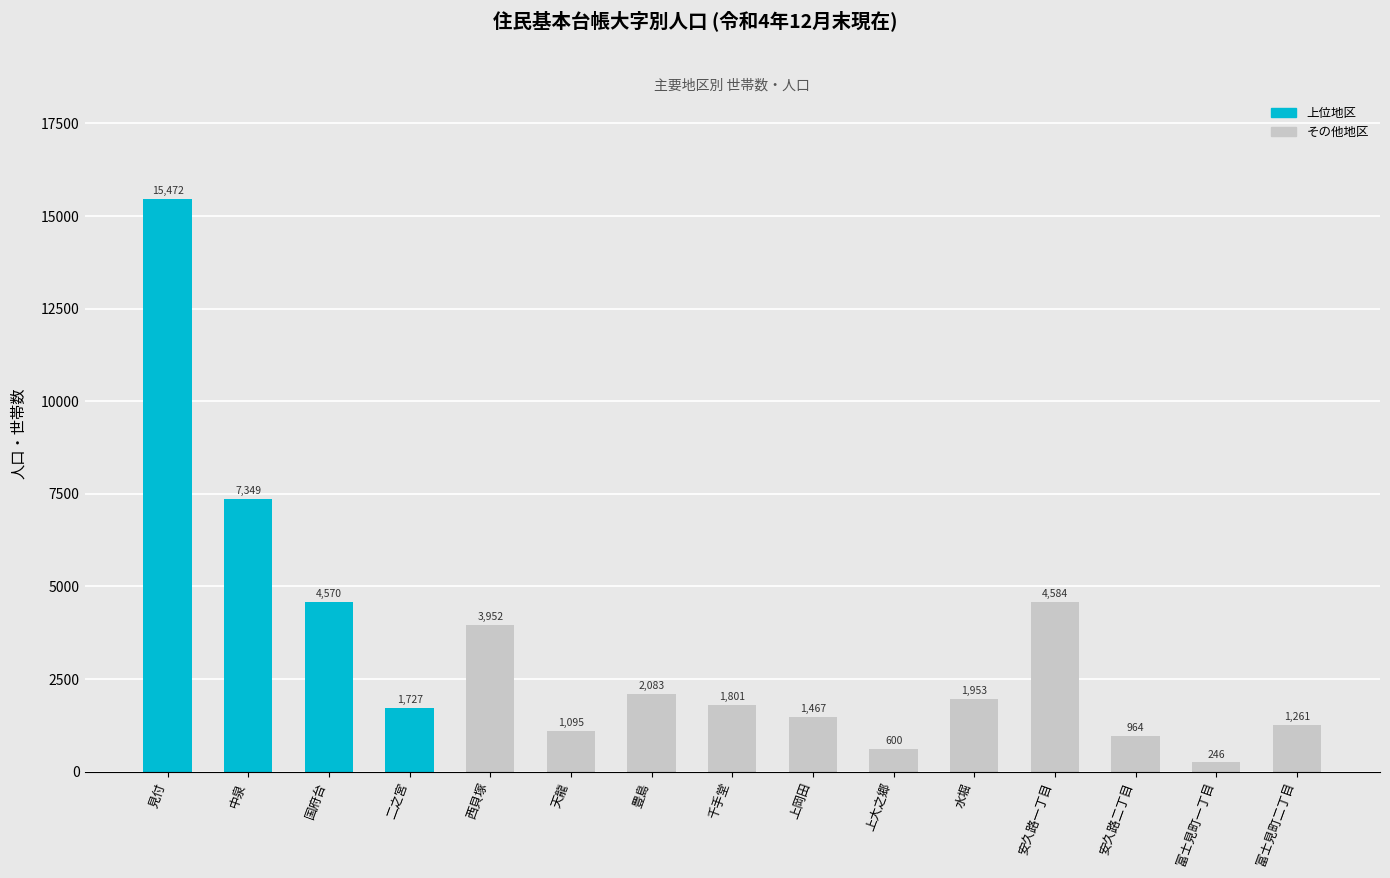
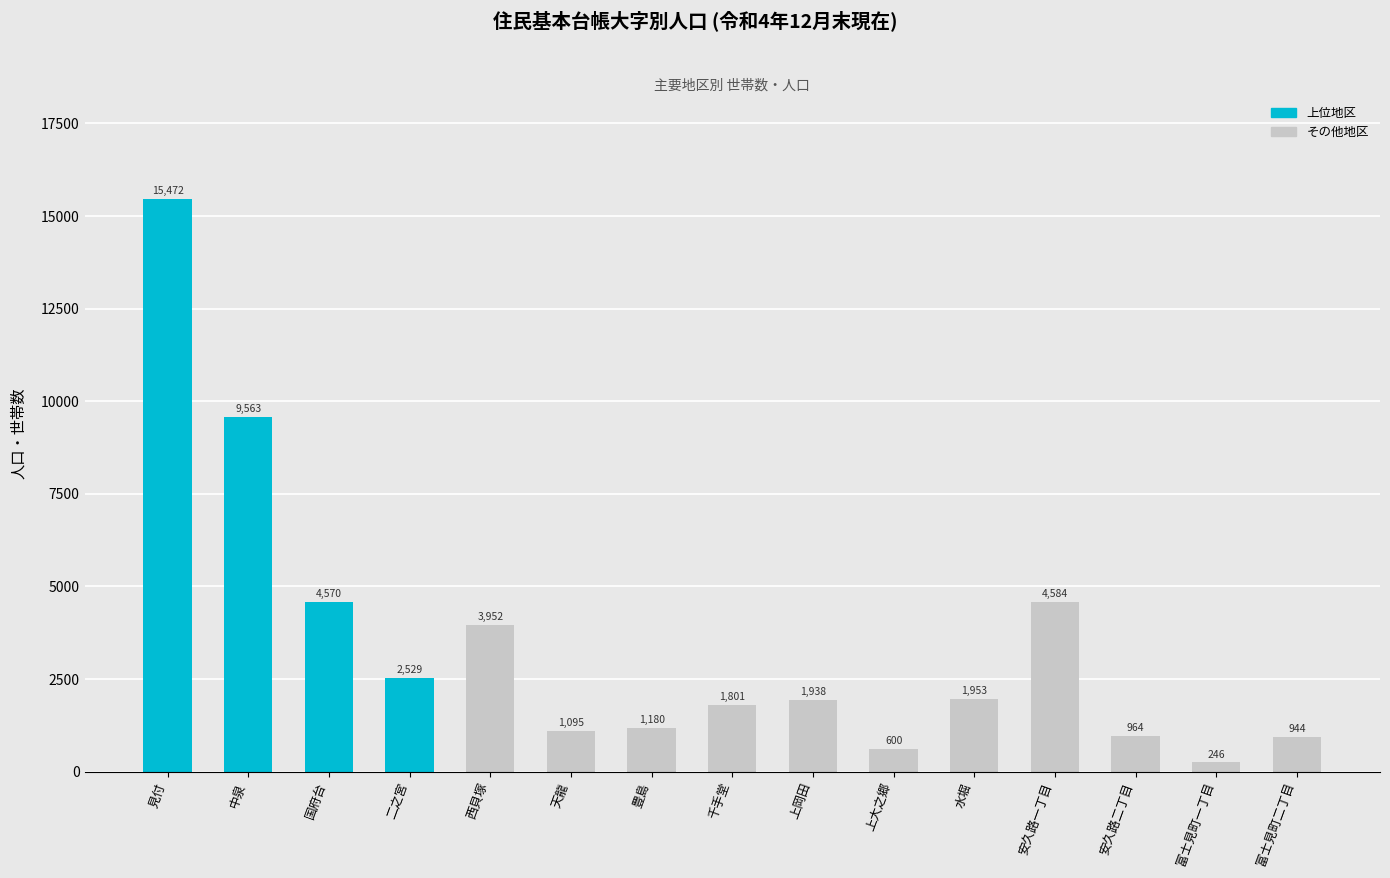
  {
    "見付": "15,472",
-   "中泉": "7,349",
+   "中泉": "9,563",
    "国府台": "4,570",
-   "二之宮": "1,727",
+   "二之宮": "2,529",
    "西貝塚": "3,952",
    "天龍": "1,095",
-   "豊島": "2,083",
+   "豊島": "1,180",
    "千手堂": "1,801",
-   "上岡田": "1,467",
+   "上岡田": "1,938",
    "上大之郷": "600",
    "水堀": "1,953",
    "安久路一丁目": "4,584",
    "安久路二丁目": "964",
    "富士見町一丁目": "246",
-   "富士見町二丁目": "1,261"
+   "富士見町二丁目": "944"
  }
